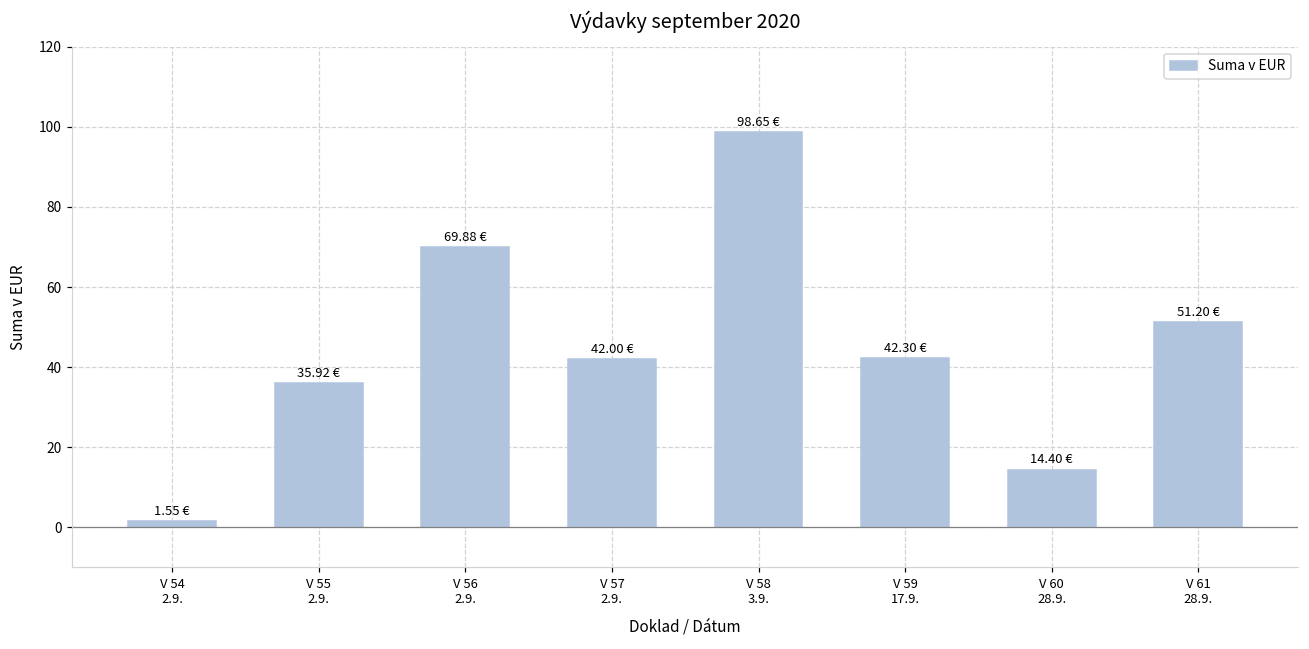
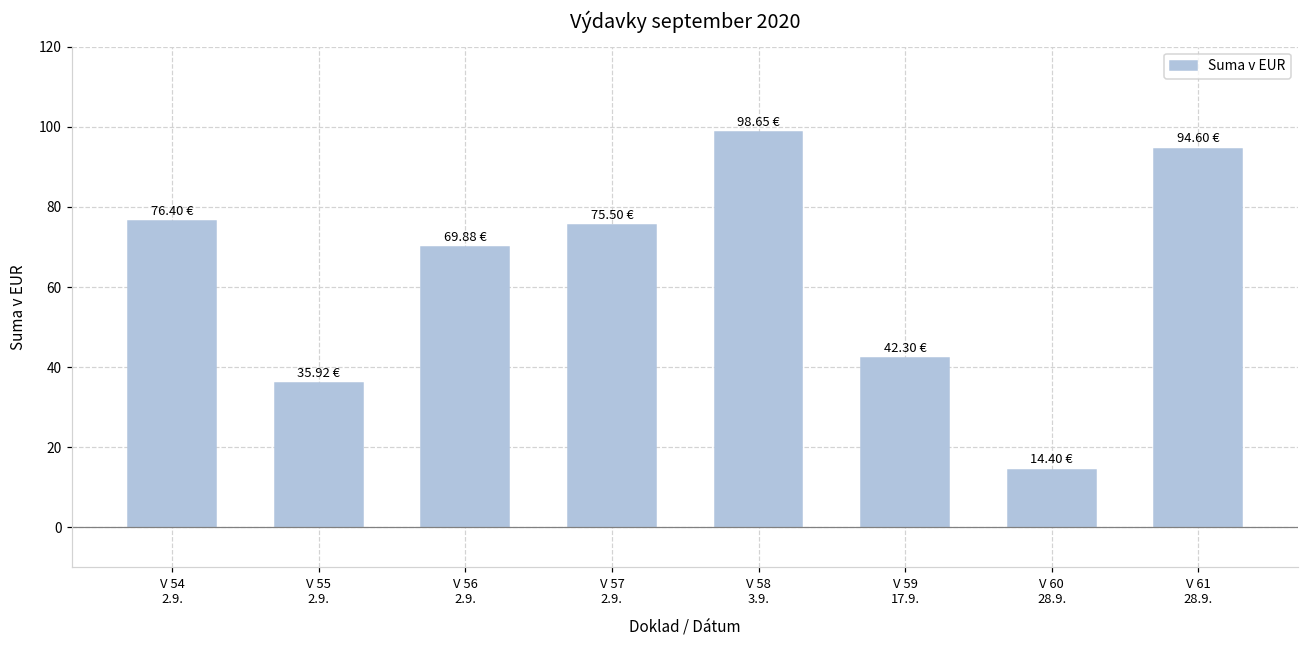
  {
-   "V 54 2.9.": 1.55,
+   "V 54 2.9.": 76.40,
    "V 55 2.9.": 35.92,
    "V 56 2.9.": 69.88,
-   "V 57 2.9.": 42.00,
+   "V 57 2.9.": 75.50,
    "V 58 3.9.": 98.65,
    "V 59 17.9.": 42.30,
    "V 60 28.9.": 14.40,
-   "V 61 28.9.": 51.20
+   "V 61 28.9.": 94.60
  }
